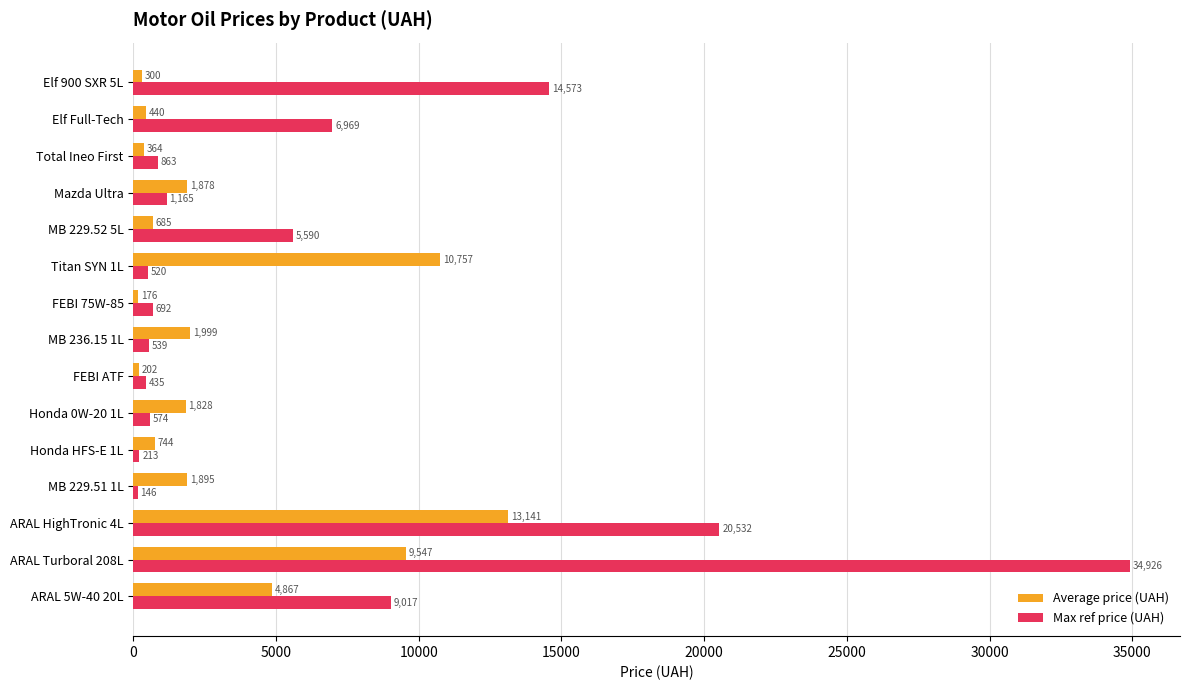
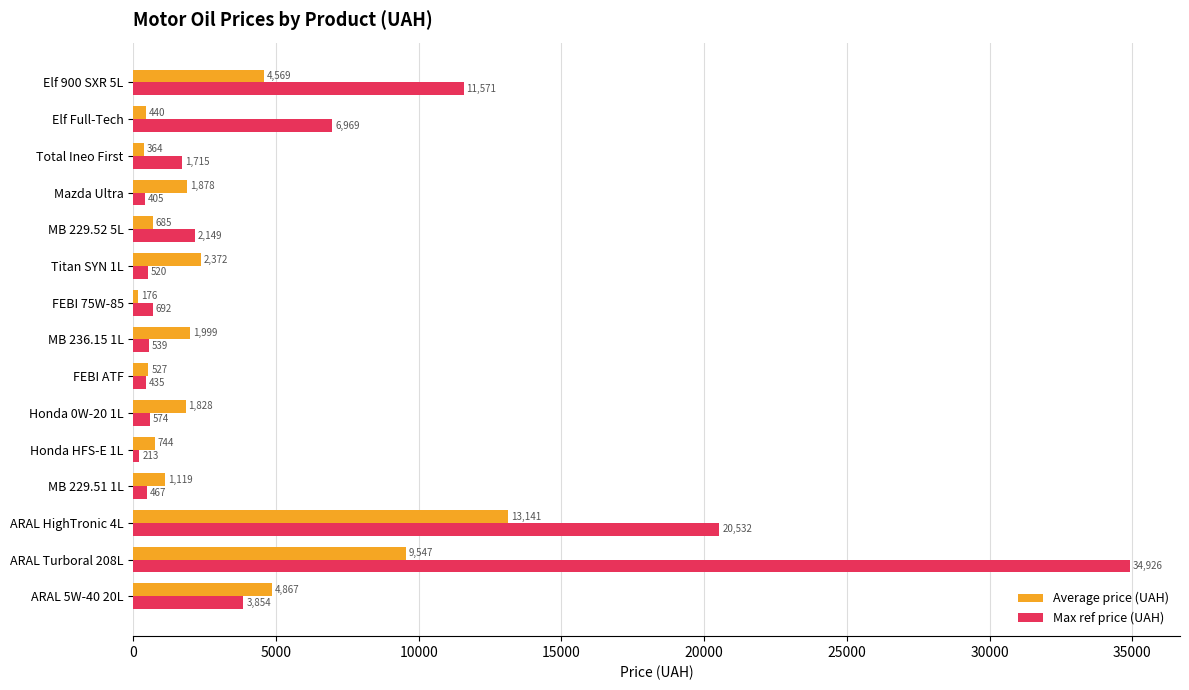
  {
    "Average price (UAH)": {
-     "Elf 900 SXR 5L": "300",
+     "Elf 900 SXR 5L": "4,569",
      "Elf Full-Tech": "440",
      "Total Ineo First": "364",
      "Mazda Ultra": "1,878",
      "MB 229.52 5L": "685",
-     "Titan SYN 1L": "10,757",
+     "Titan SYN 1L": "2,372",
      "FEBI 75W-85": "176",
      "MB 236.15 1L": "1,999",
-     "FEBI ATF": "202",
+     "FEBI ATF": "527",
      "Honda 0W-20 1L": "1,828",
      "Honda HFS-E 1L": "744",
-     "MB 229.51 1L": "1,895",
+     "MB 229.51 1L": "1,119",
      "ARAL HighTronic 4L": "13,141",
      "ARAL Turboral 208L": "9,547",
      "ARAL 5W-40 20L": "4,867"
    },
    "Max ref price (UAH)": {
-     "Elf 900 SXR 5L": "14,573",
+     "Elf 900 SXR 5L": "11,571",
      "Elf Full-Tech": "6,969",
-     "Total Ineo First": "863",
-     "Mazda Ultra": "1,165",
-     "MB 229.52 5L": "5,590",
+     "Total Ineo First": "1,715",
+     "Mazda Ultra": "405",
+     "MB 229.52 5L": "2,149",
      "Titan SYN 1L": "520",
      "FEBI 75W-85": "692",
      "MB 236.15 1L": "539",
      "FEBI ATF": "435",
      "Honda 0W-20 1L": "574",
      "Honda HFS-E 1L": "213",
-     "MB 229.51 1L": "146",
+     "MB 229.51 1L": "467",
      "ARAL HighTronic 4L": "20,532",
      "ARAL Turboral 208L": "34,926",
-     "ARAL 5W-40 20L": "9,017"
+     "ARAL 5W-40 20L": "3,854"
    }
  }
